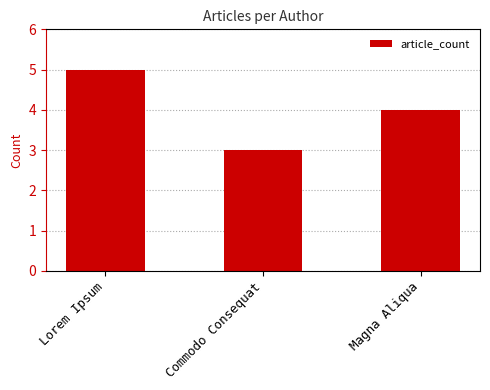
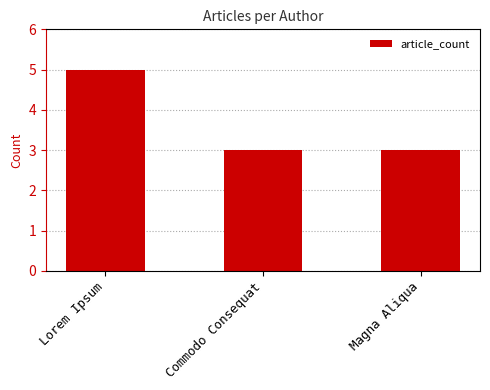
  {
    "Lorem Ipsum": 5,
    "Commodo Consequat": 3,
-   "Magna Aliqua": 4
+   "Magna Aliqua": 3
  }
